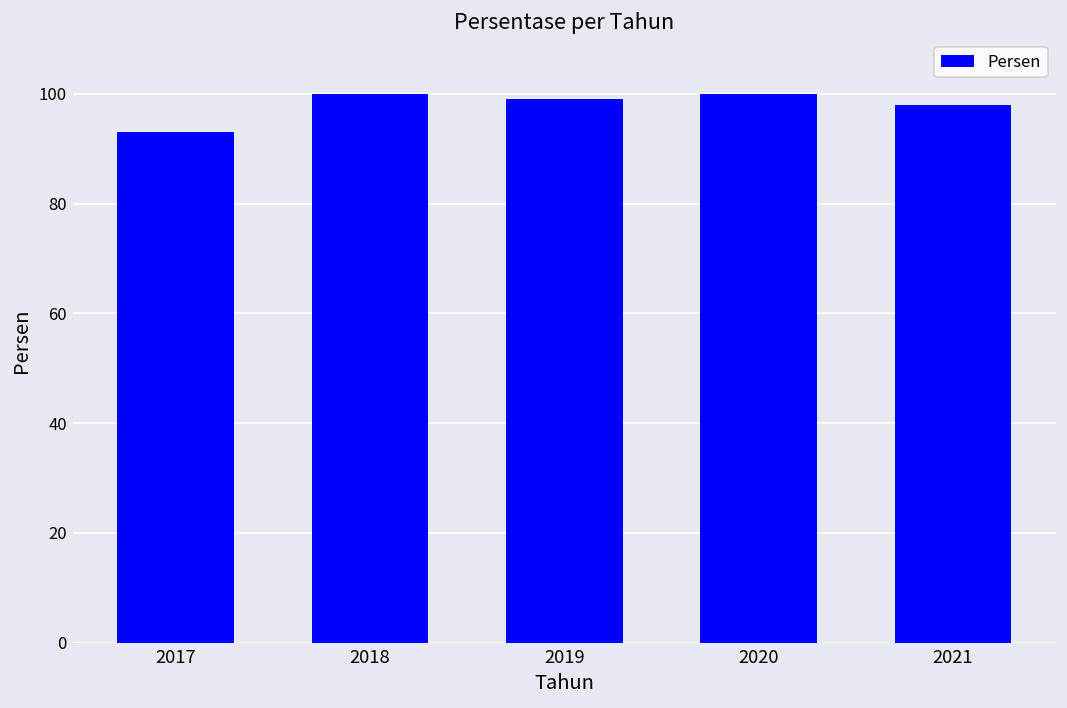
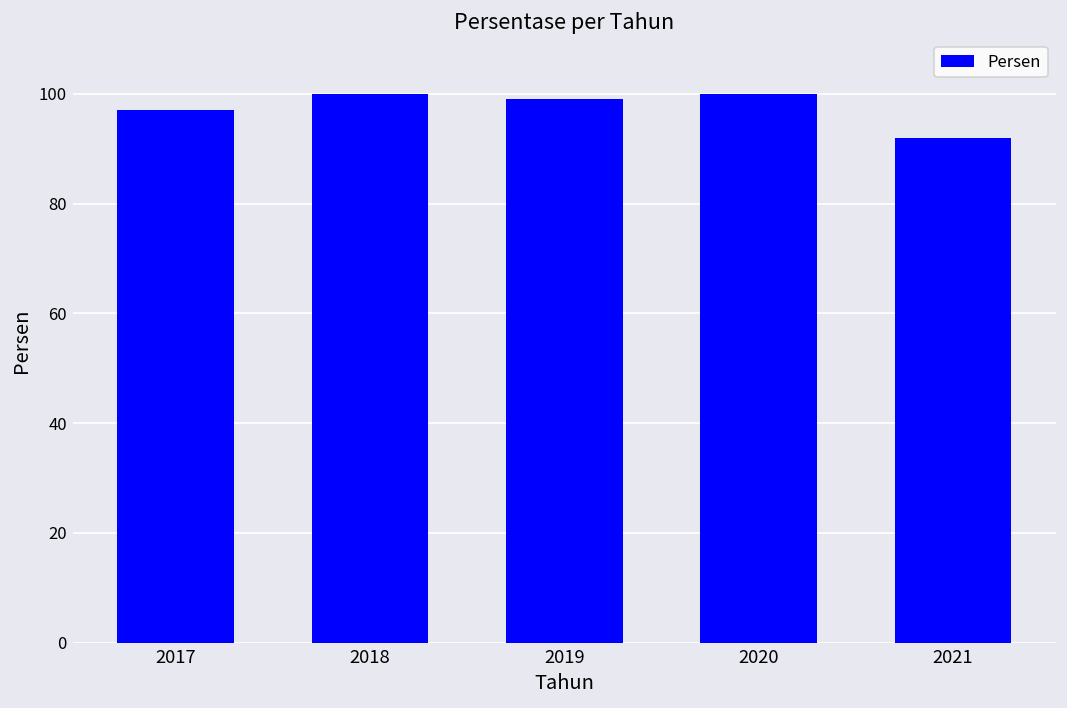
  {
-   "2017": 93,
+   "2017": 97,
    "2018": 100,
    "2019": 99,
    "2020": 100,
-   "2021": 98
+   "2021": 92
  }
